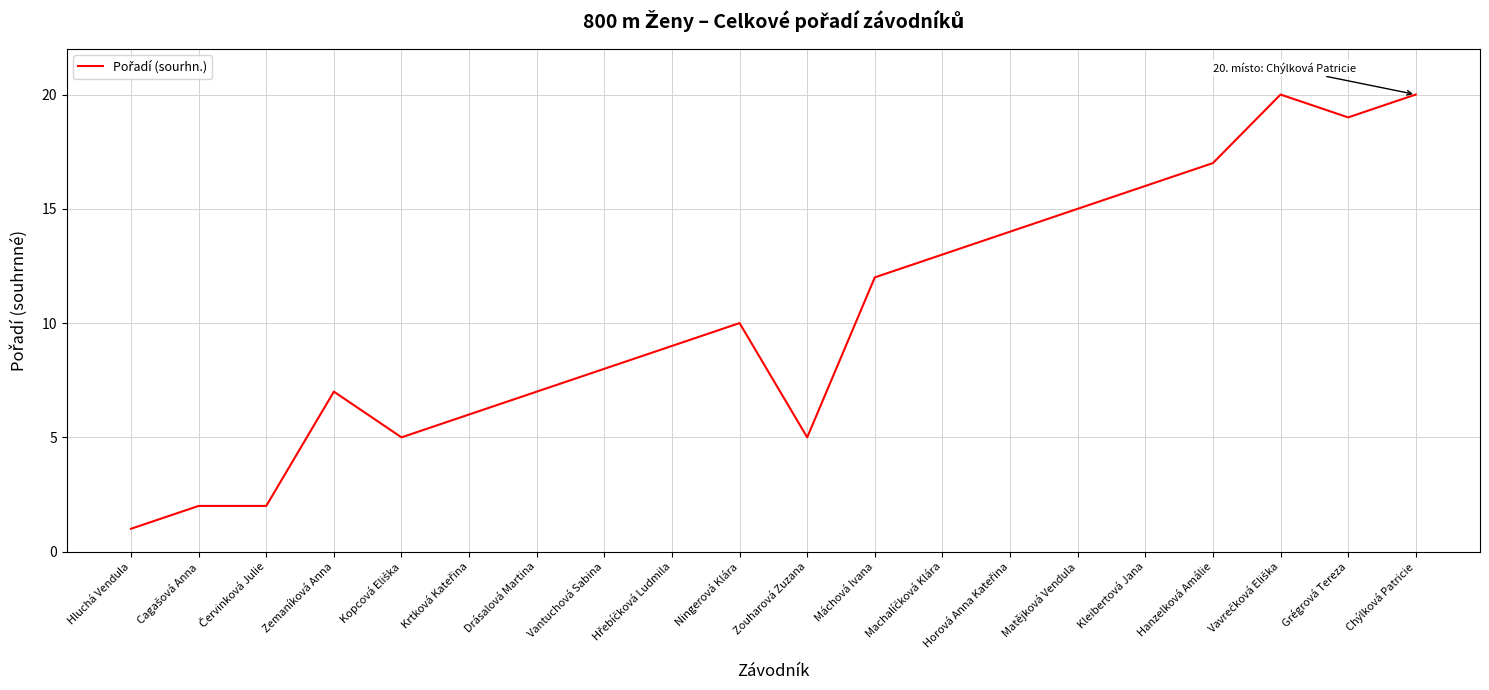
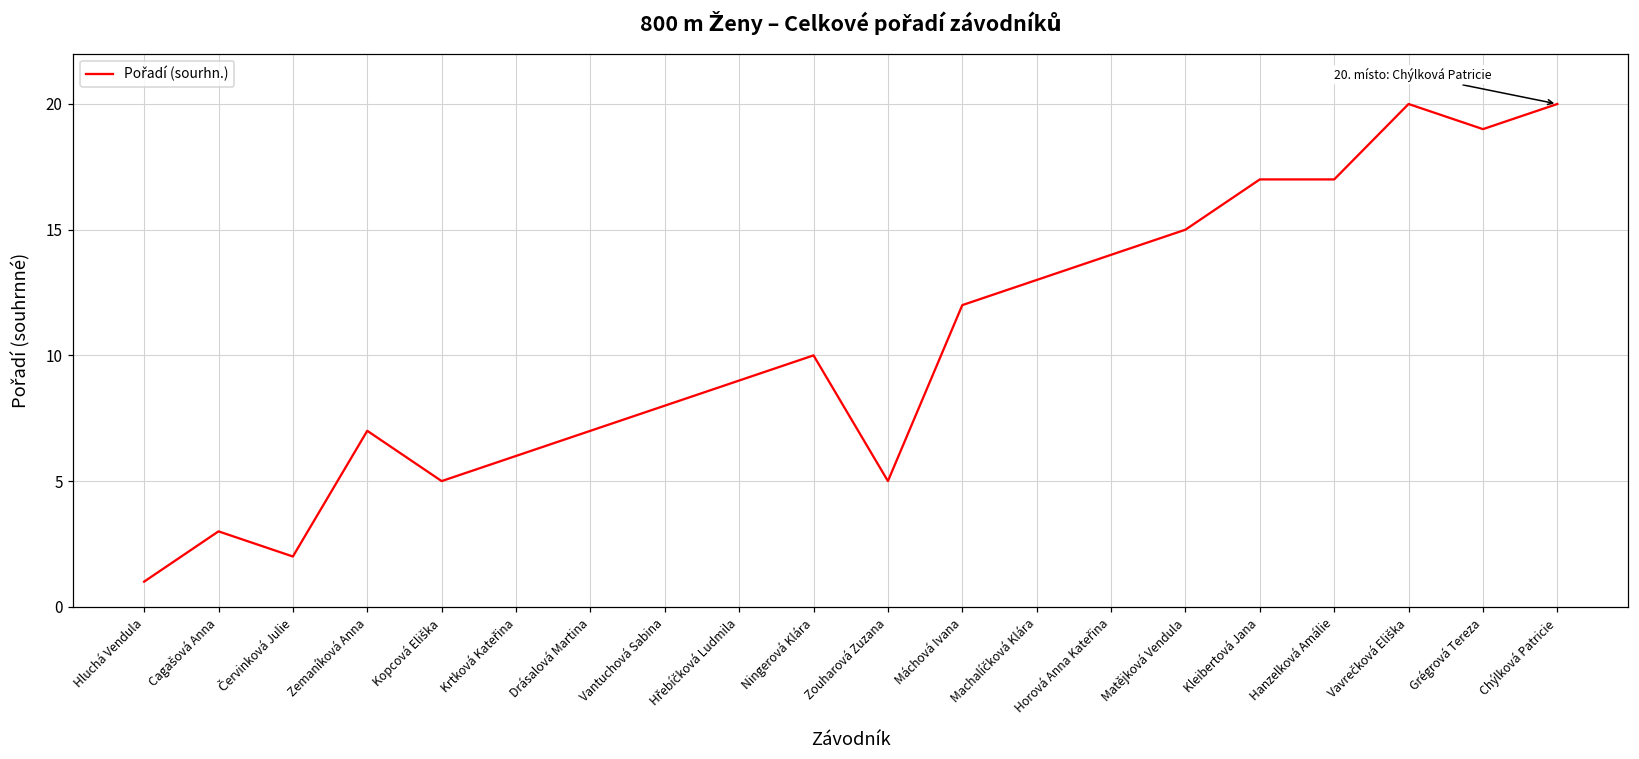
  {
    "Hluchá Vendula": 1,
-   "Cagašová Anna": 2,
+   "Cagašová Anna": 3,
    "Červinková Julie": 2,
    "Zemaníková Anna": 7,
    "Kopcová Eliška": 5,
    "Krtková Kateřina": 6,
    "Drásalová Martina": 7,
    "Vantuchová Sabina": 8,
    "Hřebíčková Ludmila": 9,
    "Ningerová Klára": 10,
    "Zouharová Zuzana": 5,
    "Máchová Ivana": 12,
    "Machalíčková Klára": 13,
    "Horová Anna Kateřina": 14,
    "Matějková Vendula": 15,
-   "Kleibertová Jana": 16,
+   "Kleibertová Jana": 17,
    "Hanzelková Amálie": 17,
    "Grégrová Tereza": 19,
    "Chýlková Patricie": 20
  }
